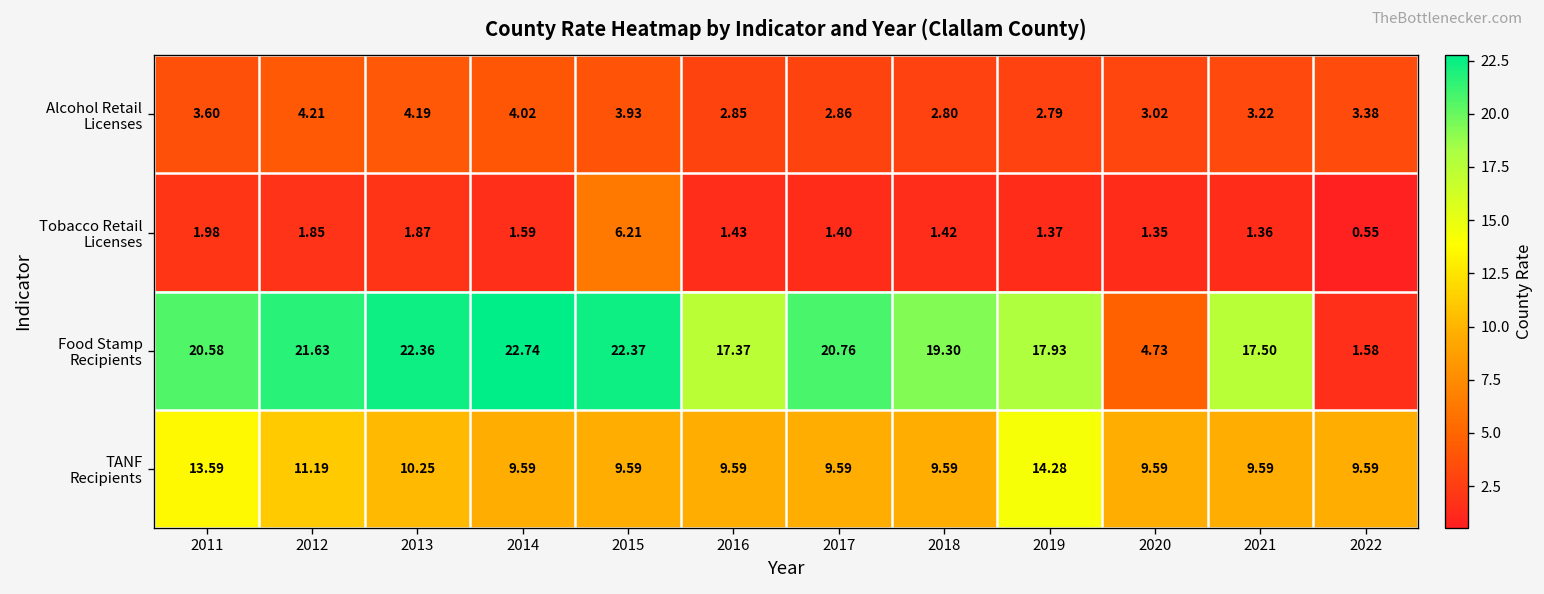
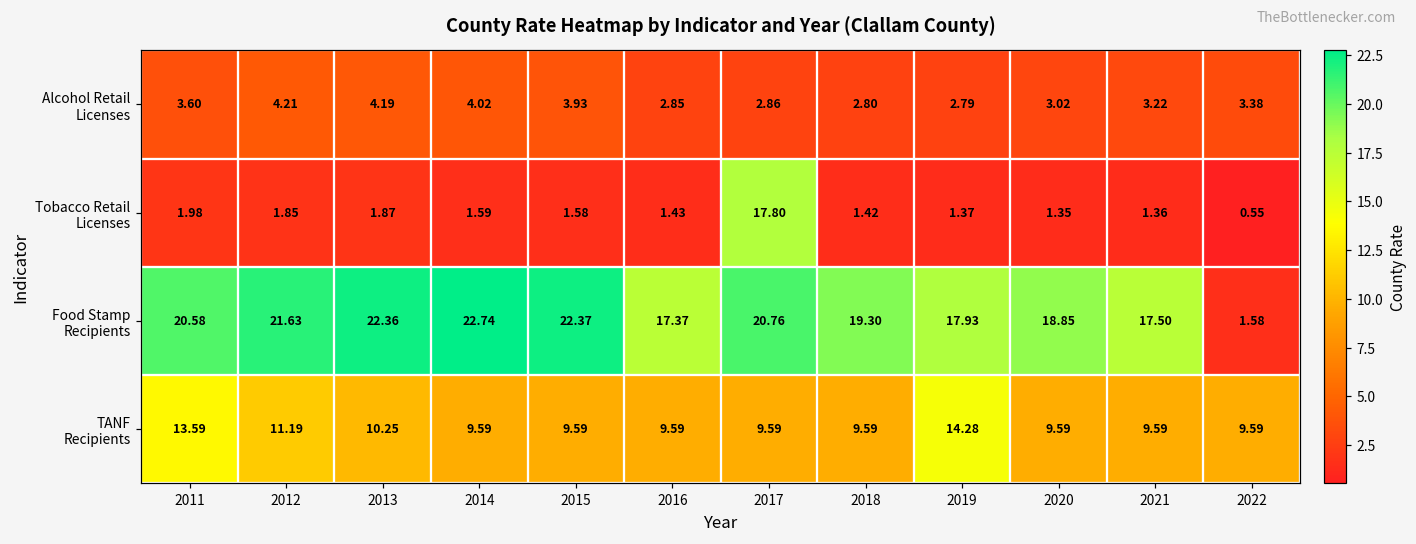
  {
    "Alcohol Retail Licenses": {
      "2011": 3.60,
      "2012": 4.21,
      "2013": 4.19,
      "2014": 4.02,
      "2015": 3.93,
      "2016": 2.85,
      "2017": 2.86,
      "2018": 2.80,
      "2019": 2.79,
      "2020": 3.02,
      "2021": 3.22,
      "2022": 3.38
    },
    "Tobacco Retail Licenses": {
      "2011": 1.98,
      "2012": 1.85,
      "2013": 1.87,
      "2014": 1.59,
-     "2015": 6.21,
+     "2015": 1.58,
      "2016": 1.43,
-     "2017": 1.40,
+     "2017": 17.80,
      "2018": 1.42,
      "2019": 1.37,
      "2020": 1.35,
      "2021": 1.36,
      "2022": 0.55
    },
    "Food Stamp Recipients": {
      "2011": 20.58,
      "2012": 21.63,
      "2013": 22.36,
      "2014": 22.74,
      "2015": 22.37,
      "2016": 17.37,
      "2017": 20.76,
      "2018": 19.30,
      "2019": 17.93,
-     "2020": 4.73,
+     "2020": 18.85,
      "2021": 17.50,
      "2022": 1.58
    },
    "TANF Recipients": {
      "2011": 13.59,
      "2012": 11.19,
      "2013": 10.25,
      "2014": 9.59,
      "2015": 9.59,
      "2016": 9.59,
      "2017": 9.59,
      "2018": 9.59,
      "2019": 14.28,
      "2020": 9.59,
      "2021": 9.59,
      "2022": 9.59
    }
  }
